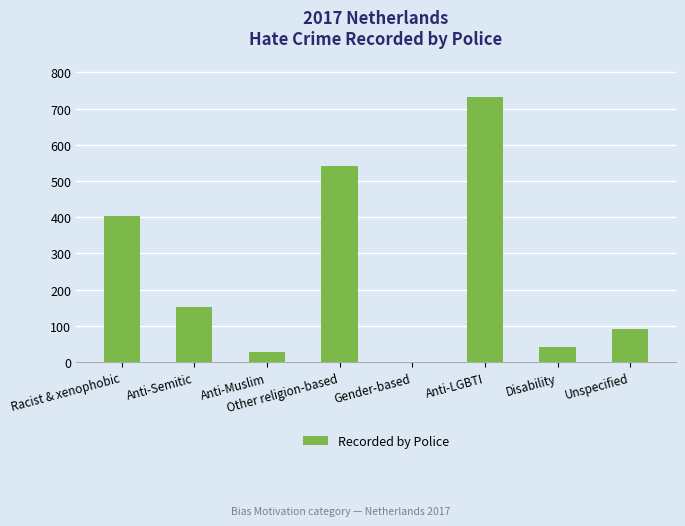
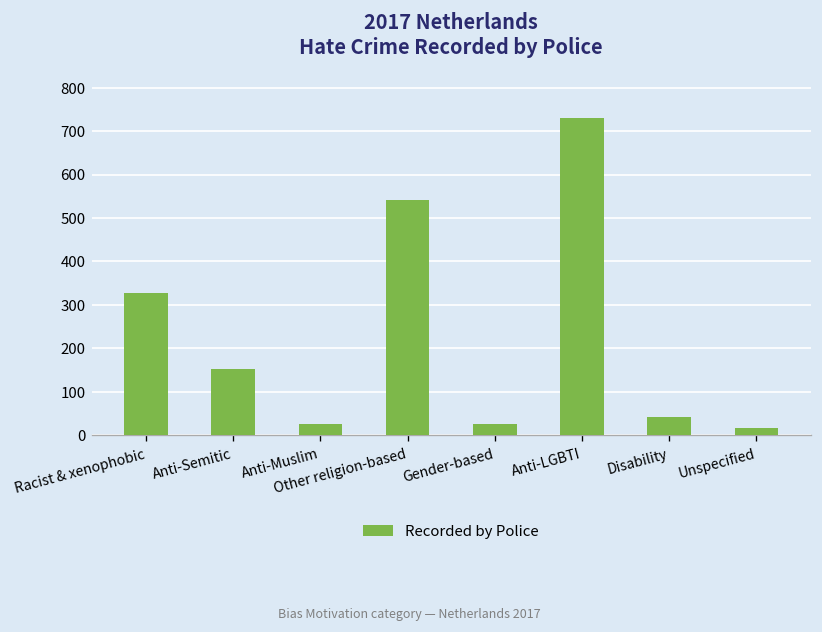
  {
-   "Racist & xenophobic": 400,
+   "Racist & xenophobic": 330,
    "Anti-Semitic": 150,
    "Anti-Muslim": 30,
    "Other religion-based": 540,
-   "Gender-based": 0,
+   "Gender-based": 30,
    "Anti-LGBTI": 730,
    "Disability": 40,
-   "Unspecified": 90
+   "Unspecified": 20
  }
